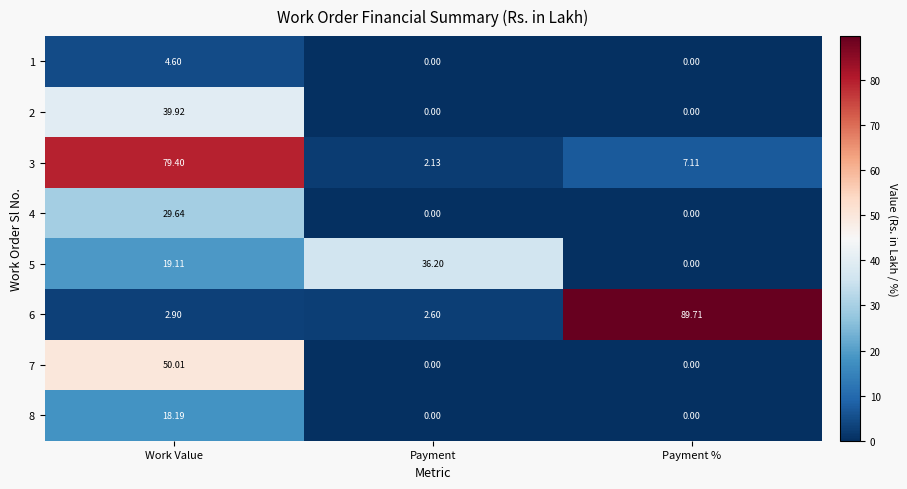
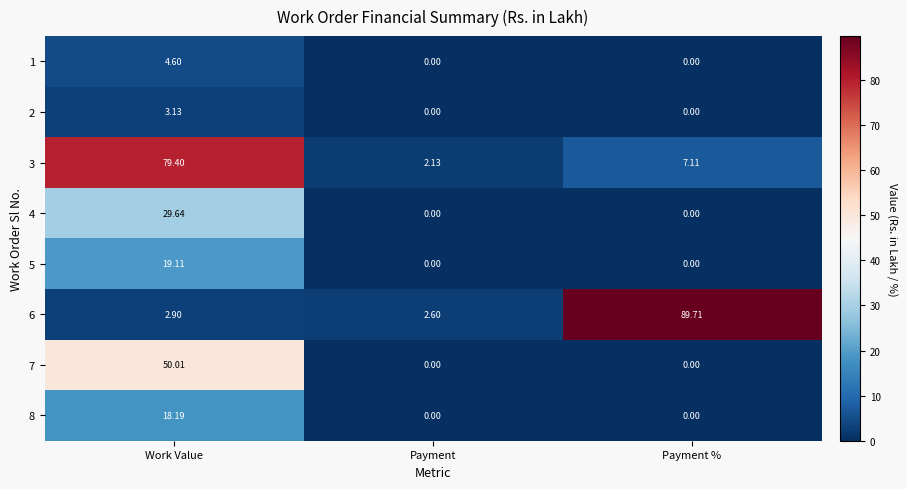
  {
    "1": {
      "Work Value": 4.60,
      "Payment": 0.00,
      "Payment %": 0.00
    },
    "2": {
-     "Work Value": 39.92,
+     "Work Value": 3.13,
      "Payment": 0.00,
      "Payment %": 0.00
    },
    "3": {
      "Work Value": 79.40,
      "Payment": 2.13,
      "Payment %": 7.11
    },
    "4": {
      "Work Value": 29.64,
      "Payment": 0.00,
      "Payment %": 0.00
    },
    "5": {
      "Work Value": 19.11,
-     "Payment": 36.20,
+     "Payment": 0.00,
      "Payment %": 0.00
    },
    "6": {
      "Work Value": 2.90,
      "Payment": 2.60,
      "Payment %": 89.71
    },
    "7": {
      "Work Value": 50.01,
      "Payment": 0.00,
      "Payment %": 0.00
    },
    "8": {
      "Work Value": 18.19,
      "Payment": 0.00,
      "Payment %": 0.00
    }
  }
